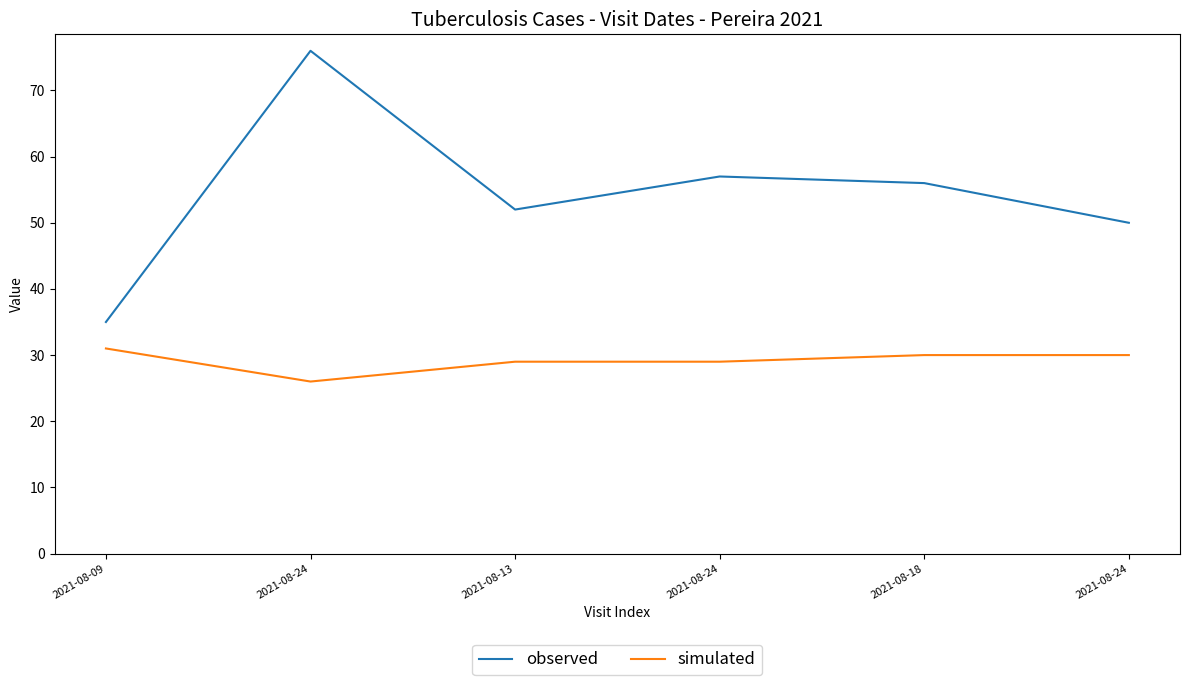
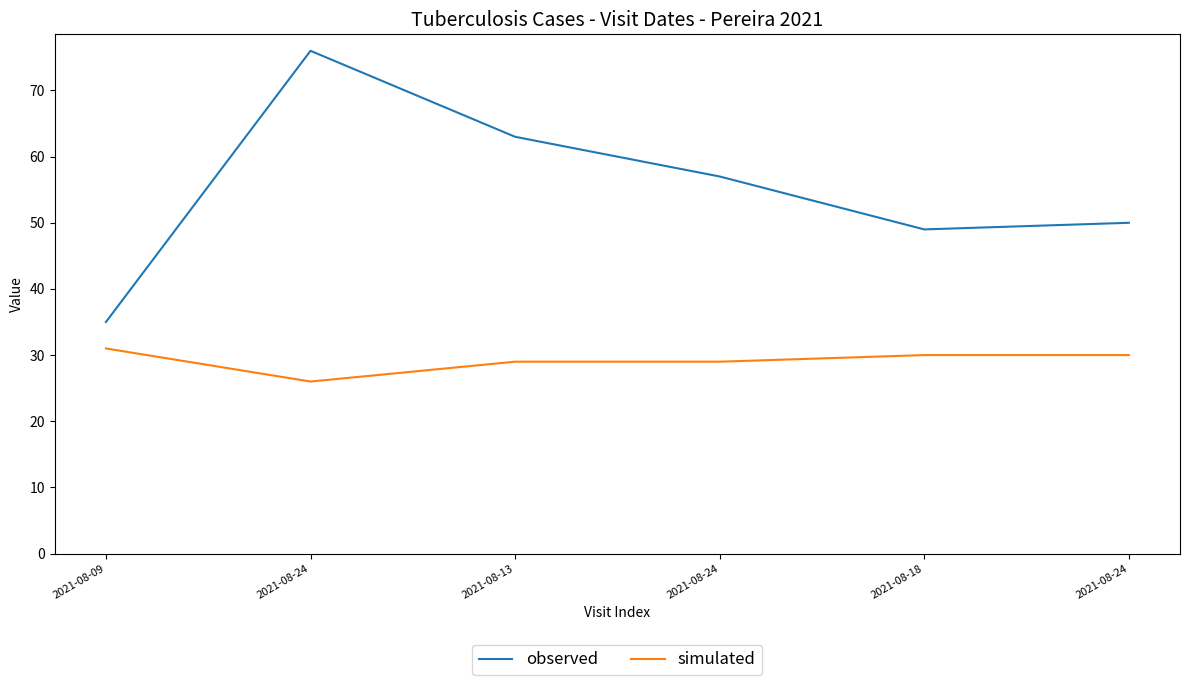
  {
    "observed": {
      "2021-08-09": 35,
-     "2021-08-13": 52,
-     "2021-08-18": 56
+     "2021-08-13": 63,
+     "2021-08-18": 49
    },
    "simulated": {
      "2021-08-09": 31,
      "2021-08-13": 29,
      "2021-08-18": 30
    }
  }
